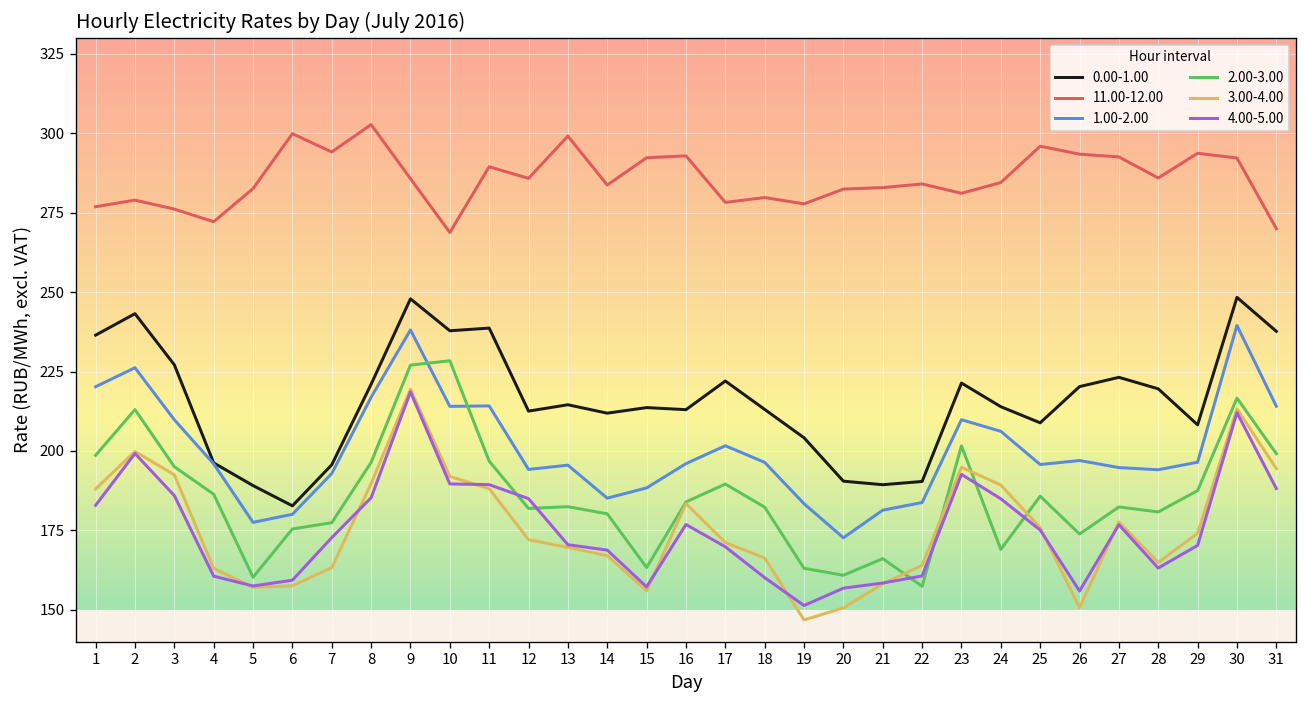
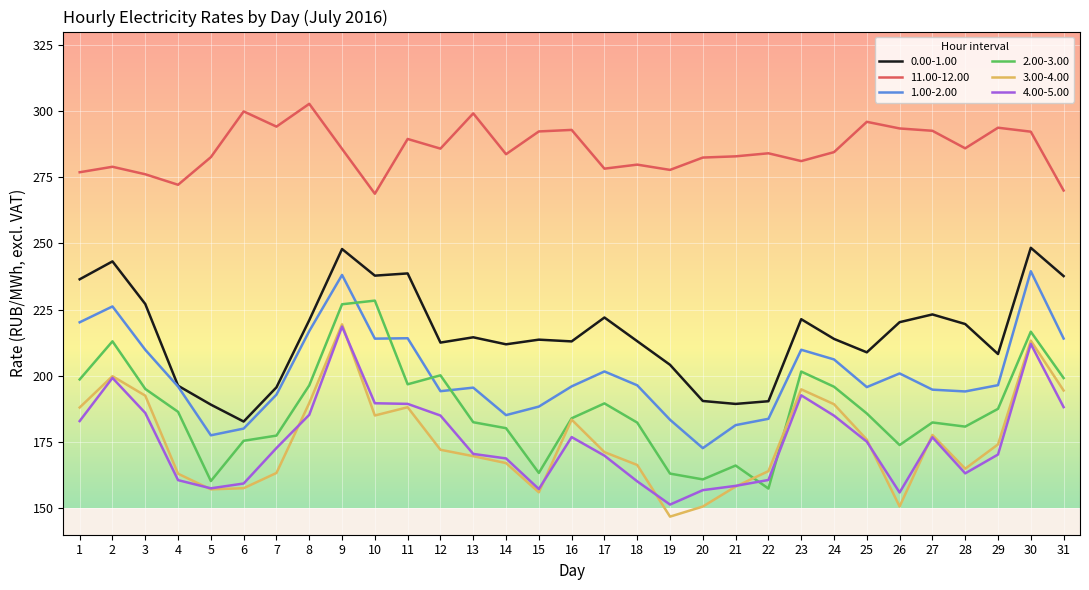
  {
    "0.00-1.00": {
      "1": 236,
      "2": 243,
      "3": 227,
      "5": 189,
      "6": 183,
      "7": 196,
      "8": 221,
      "9": 248,
      "10": 238,
      "11": 239,
      "12": 213,
      "13": 215,
      "14": 212,
      "15": 214,
      "16": 213,
      "17": 222,
      "18": 213,
      "19": 204,
      "20": 191,
      "21": 189,
      "22": 190,
      "23": 221,
      "24": 214,
      "25": 209,
      "26": 220,
      "27": 223,
      "28": 220,
      "29": 208,
      "30": 248,
      "31": 238
    },
    "11.00-12.00": {
      "1": 277,
      "2": 279,
      "3": 276,
      "4": 272,
      "5": 283,
      "6": 300,
      "7": 294,
      "8": 303,
      "9": 286,
      "10": 269,
      "11": 289,
      "12": 286,
      "13": 299,
      "14": 284,
      "15": 292,
      "16": 293,
      "17": 278,
      "18": 280,
      "19": 278,
      "20": 282,
      "21": 283,
      "22": 284,
      "23": 281,
      "24": 284,
      "25": 296,
      "26": 293,
      "27": 293,
      "28": 286,
      "29": 294,
      "30": 292,
      "31": 270
    },
    "1.00-2.00": {
      "1": 220,
      "2": 226,
      "3": 210,
      "5": 178,
      "6": 180,
      "7": 193,
      "8": 217,
      "9": 238,
      "10": 214,
      "11": 214,
      "12": 194,
      "13": 196,
      "14": 185,
      "15": 188,
      "16": 196,
      "17": 202,
      "18": 196,
      "19": 183,
      "20": 173,
      "21": 181,
      "22": 184,
      "23": 210,
      "24": 206,
      "25": 196,
-     "26": 197,
+     "26": 201,
      "27": 195,
      "28": 194,
      "29": 196,
      "30": 240,
      "31": 214
    },
    "2.00-3.00": {
      "1": 199,
      "2": 213,
      "3": 195,
      "4": 186,
      "5": 160,
      "6": 175,
      "7": 177,
      "8": 196,
      "9": 227,
      "10": 228,
      "11": 197,
-     "12": 182,
+     "12": 200,
      "13": 182,
      "14": 180,
      "15": 163,
      "17": 190,
      "18": 182,
      "19": 163,
      "20": 161,
      "21": 166,
      "22": 157,
      "23": 202,
-     "24": 169,
+     "24": 196,
      "25": 186,
      "26": 174,
      "27": 182,
      "28": 181,
      "29": 188,
      "30": 217,
      "31": 199
    },
    "3.00-4.00": {
      "1": 188,
      "3": 193,
      "4": 163,
      "6": 158,
      "7": 163,
      "8": 190,
-     "10": 192,
+     "10": 185,
      "11": 188,
      "12": 172,
      "14": 167,
      "15": 156,
      "17": 171,
      "18": 166,
      "19": 147,
      "20": 151,
      "22": 164,
      "23": 195,
      "24": 189,
      "26": 151,
      "28": 165,
      "29": 174,
      "30": 213,
      "31": 194
    },
    "4.00-5.00": {
      "1": 183,
      "3": 186,
      "4": 161,
      "6": 159,
      "7": 173,
      "8": 185,
      "10": 190,
      "11": 189,
      "12": 185,
      "14": 169,
      "15": 157,
      "16": 177,
      "17": 170,
      "18": 160,
      "19": 151,
      "20": 157,
      "22": 161,
      "23": 193,
      "24": 185,
      "26": 156,
      "28": 163,
      "29": 170,
      "30": 212,
      "31": 188
    }
  }
